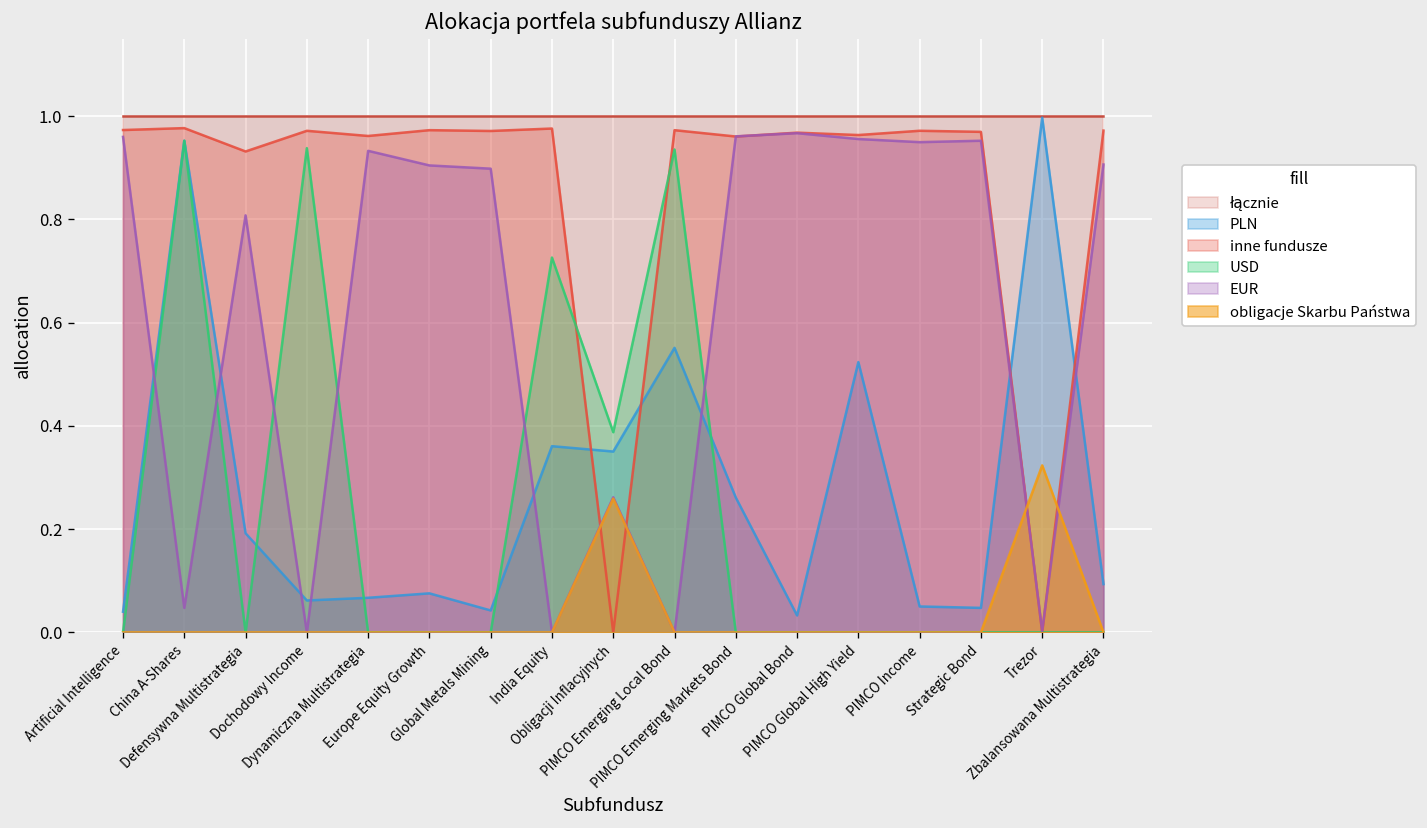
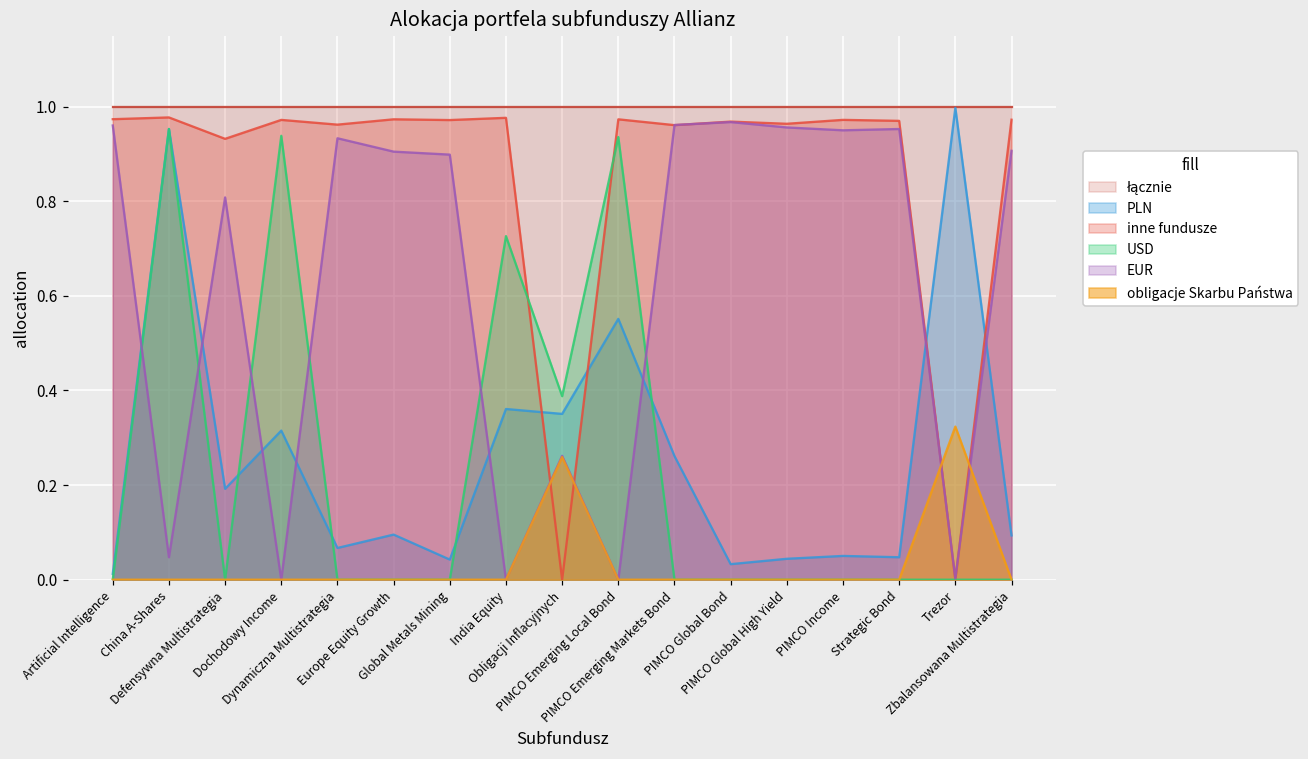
  {
    "PLN": {
-     "Artificial Intelligence": 0.04,
+     "Artificial Intelligence": 0.01,
      "Defensywna Multistrategia": 0.19,
-     "Dochodowy Income": 0.06,
+     "Dochodowy Income": 0.32,
      "Dynamiczna Multistrategia": 0.07,
-     "Europe Equity Growth": 0.08,
+     "Europe Equity Growth": 0.10,
      "Global Metals Mining": 0.04,
      "India Equity": 0.36,
      "Obligacji Inflacyjnych": 0.35,
      "PIMCO Emerging Local Bond": 0.55,
      "PIMCO Emerging Markets Bond": 0.26,
      "PIMCO Global Bond": 0.03,
-     "PIMCO Global High Yield": 0.52,
+     "PIMCO Global High Yield": 0.04,
      "PIMCO Income": 0.05,
      "Strategic Bond": 0.05,
      "Zbalansowana Multistrategia": 0.09
    },
    "USD": {
      "Dochodowy Income": 0.94,
      "India Equity": 0.73,
      "Obligacji Inflacyjnych": 0.39,
      "PIMCO Emerging Local Bond": 0.94
    },
    "obligacje Skarbu Państwa": {
      "China A-Shares": 0.00,
      "Trezor": 0.32
    }
  }
